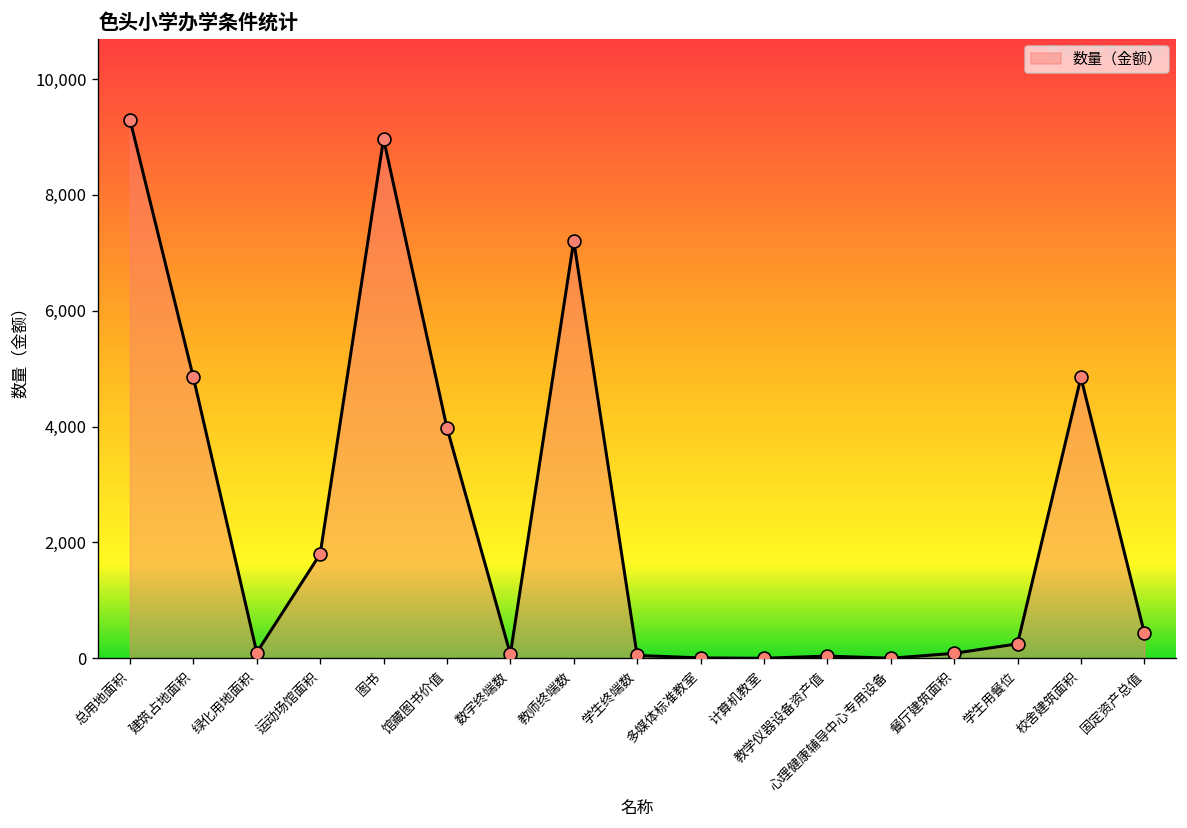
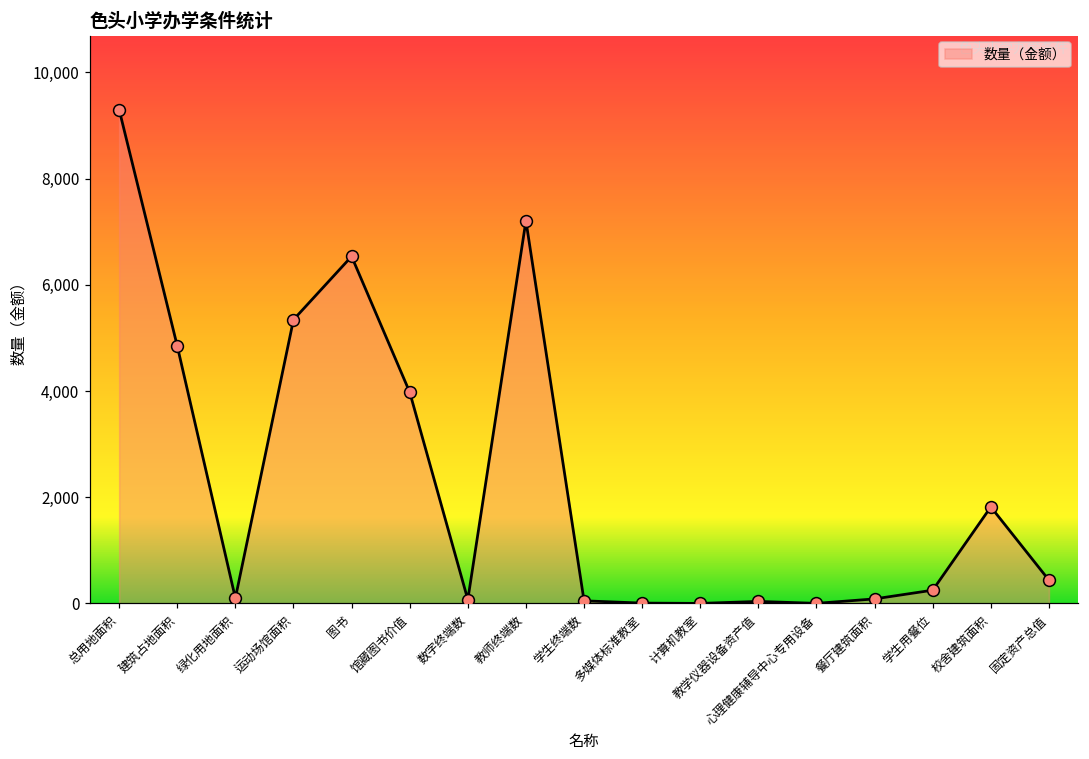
  {
    "总用地面积": "9,300",
    "建筑占地面积": "4,800",
    "绿化用地面积": "100",
-   "运动场馆面积": "1,800",
-   "图书": "9,000",
+   "运动场馆面积": "5,300",
+   "图书": "6,500",
    "馆藏图书价值": "4,000",
    "数字终端数": "100",
    "教师终端数": "7,200",
    "学生终端数": "100",
    "多媒体标准教室": "0",
    "计算机教室": "0",
    "教学仪器设备资产值": "0",
    "心理健康辅导中心专用设备": "0",
    "餐厅建筑面积": "100",
    "学生用餐位": "300",
-   "校舍建筑面积": "4,800",
+   "校舍建筑面积": "1,800",
    "固定资产总值": "400"
  }
